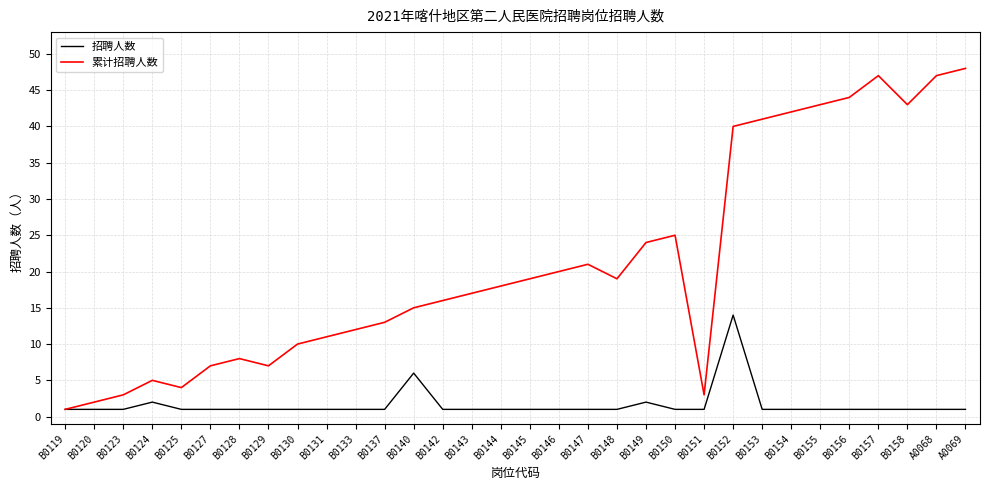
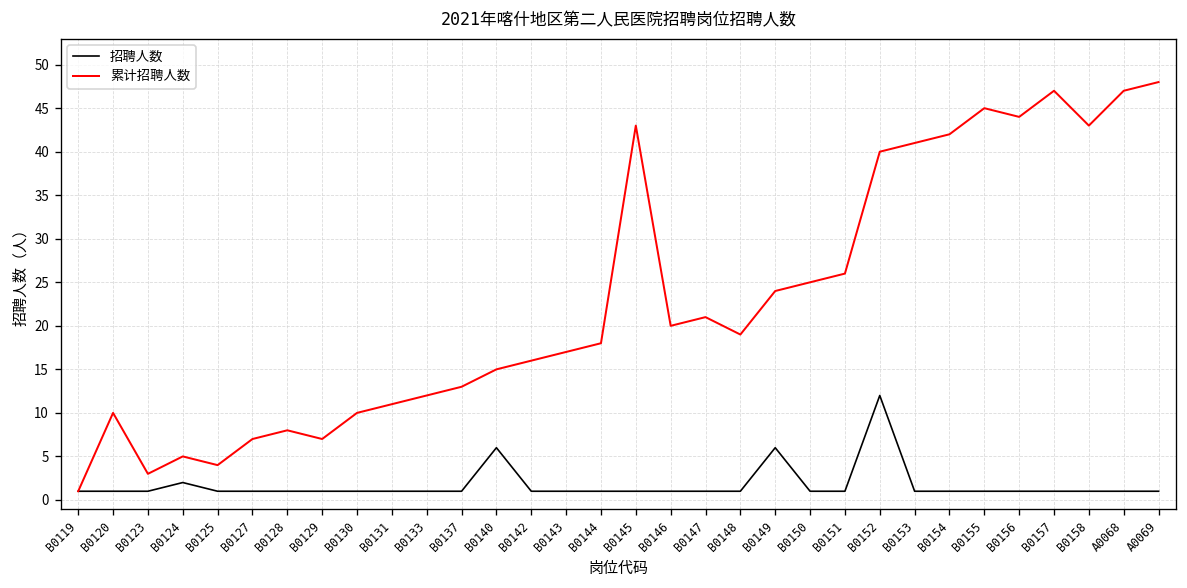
  {
    "招聘人数": {
      "B0120": 1,
      "B0123": 1,
      "B0124": 2,
      "B0125": 1,
      "B0127": 1,
      "B0128": 1,
      "B0129": 1,
      "B0130": 1,
      "B0131": 1,
      "B0133": 1,
      "B0137": 1,
      "B0140": 6,
      "B0142": 1,
      "B0143": 1,
      "B0144": 1,
      "B0145": 1,
      "B0146": 1,
      "B0147": 1,
      "B0148": 1,
-     "B0149": 2,
+     "B0149": 6,
      "B0150": 1,
      "B0151": 1,
-     "B0152": 14,
+     "B0152": 12,
      "B0153": 1,
      "B0154": 1,
      "B0155": 1,
      "B0156": 1,
      "B0157": 1,
      "B0158": 1,
      "A0068": 1,
      "A0069": 1
    },
    "累计招聘人数": {
-     "B0120": 2,
+     "B0120": 10,
      "B0123": 3,
      "B0124": 5,
      "B0125": 4,
      "B0127": 7,
      "B0128": 8,
      "B0129": 7,
      "B0130": 10,
      "B0131": 11,
      "B0133": 12,
      "B0137": 13,
      "B0140": 15,
      "B0142": 16,
      "B0143": 17,
      "B0144": 18,
-     "B0145": 19,
+     "B0145": 43,
      "B0146": 20,
      "B0147": 21,
      "B0148": 19,
      "B0149": 24,
      "B0150": 25,
-     "B0151": 3,
+     "B0151": 26,
      "B0152": 40,
      "B0153": 41,
      "B0154": 42,
-     "B0155": 43,
+     "B0155": 45,
      "B0156": 44,
      "B0157": 47,
      "B0158": 43,
      "A0068": 47,
      "A0069": 48
    }
  }
